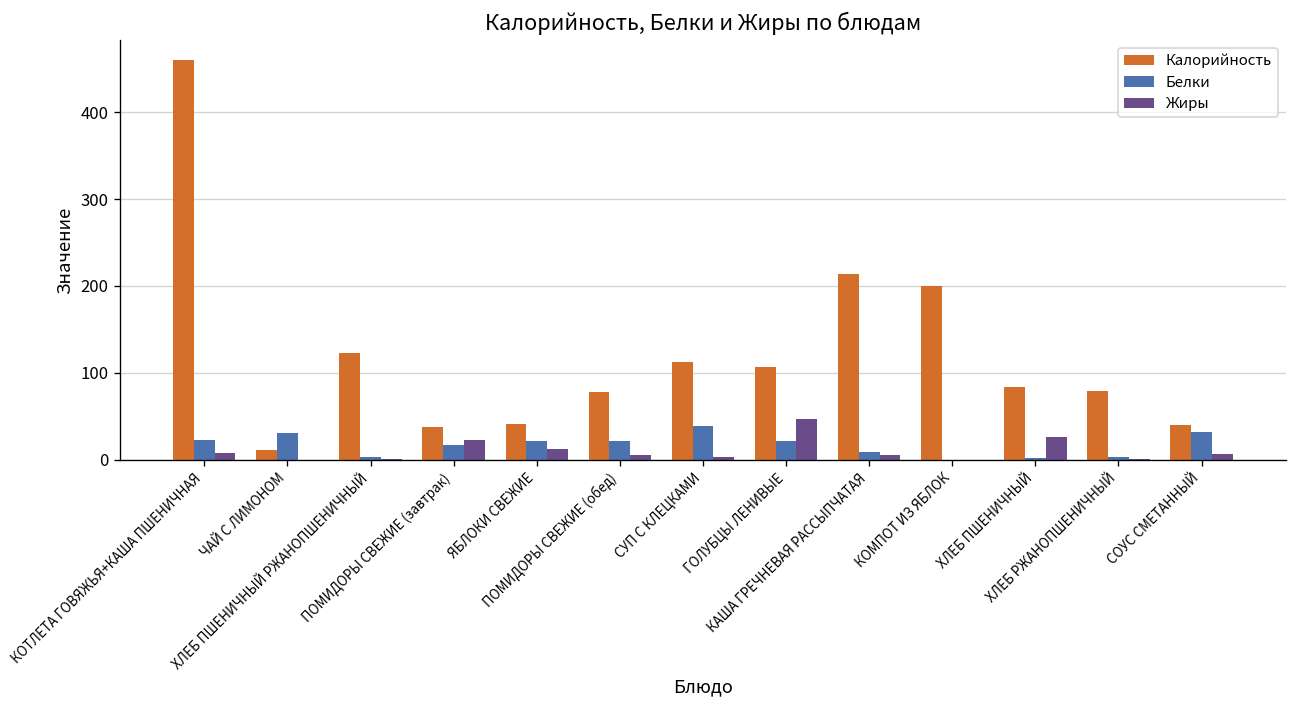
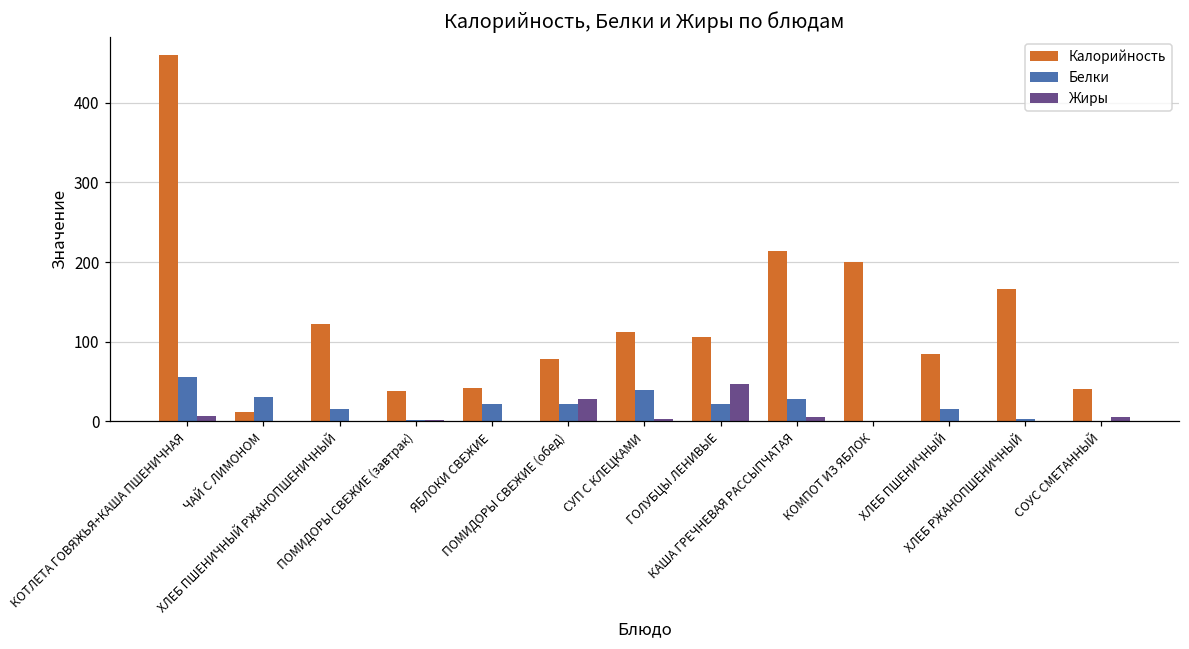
  {
    "Калорийность": {
      "КОТЛЕТА ГОВЯЖЬЯ+КАША ПШЕНИЧНАЯ": 460,
      "ЧАЙ С ЛИМОНОМ": 10,
      "ХЛЕБ ПШЕНИЧНЫЙ РЖАНОПШЕНИЧНЫЙ": 120,
      "ПОМИДОРЫ СВЕЖИЕ (завтрак)": 40,
      "ЯБЛОКИ СВЕЖИЕ": 40,
      "ПОМИДОРЫ СВЕЖИЕ (обед)": 80,
      "СУП С КЛЕЦКАМИ": 110,
      "ГОЛУБЦЫ ЛЕНИВЫЕ": 110,
      "КАША ГРЕЧНЕВАЯ РАССЫПЧАТАЯ": 210,
      "КОМПОТ ИЗ ЯБЛОК": 200,
      "ХЛЕБ ПШЕНИЧНЫЙ": 80,
-     "ХЛЕБ РЖАНОПШЕНИЧНЫЙ": 80,
+     "ХЛЕБ РЖАНОПШЕНИЧНЫЙ": 170,
      "СОУС СМЕТАННЫЙ": 40
    },
    "Белки": {
-     "КОТЛЕТА ГОВЯЖЬЯ+КАША ПШЕНИЧНАЯ": 20,
+     "КОТЛЕТА ГОВЯЖЬЯ+КАША ПШЕНИЧНАЯ": 60,
      "ЧАЙ С ЛИМОНОМ": 30,
-     "ХЛЕБ ПШЕНИЧНЫЙ РЖАНОПШЕНИЧНЫЙ": 0,
-     "ПОМИДОРЫ СВЕЖИЕ (завтрак)": 20,
+     "ХЛЕБ ПШЕНИЧНЫЙ РЖАНОПШЕНИЧНЫЙ": 20,
+     "ПОМИДОРЫ СВЕЖИЕ (завтрак)": 0,
      "ЯБЛОКИ СВЕЖИЕ": 20,
      "ПОМИДОРЫ СВЕЖИЕ (обед)": 20,
      "СУП С КЛЕЦКАМИ": 40,
      "ГОЛУБЦЫ ЛЕНИВЫЕ": 20,
-     "КАША ГРЕЧНЕВАЯ РАССЫПЧАТАЯ": 10,
-     "ХЛЕБ ПШЕНИЧНЫЙ": 0,
-     "СОУС СМЕТАННЫЙ": 30
+     "КАША ГРЕЧНЕВАЯ РАССЫПЧАТАЯ": 30,
+     "ХЛЕБ ПШЕНИЧНЫЙ": 10,
+     "СОУС СМЕТАННЫЙ": 0
    },
    "Жиры": {
      "КОТЛЕТА ГОВЯЖЬЯ+КАША ПШЕНИЧНАЯ": 10,
-     "ПОМИДОРЫ СВЕЖИЕ (завтрак)": 20,
-     "ЯБЛОКИ СВЕЖИЕ": 10,
-     "ПОМИДОРЫ СВЕЖИЕ (обед)": 0,
+     "ПОМИДОРЫ СВЕЖИЕ (завтрак)": 0,
+     "ЯБЛОКИ СВЕЖИЕ": 0,
+     "ПОМИДОРЫ СВЕЖИЕ (обед)": 30,
      "ГОЛУБЦЫ ЛЕНИВЫЕ": 50,
      "КАША ГРЕЧНЕВАЯ РАССЫПЧАТАЯ": 10,
      "КОМПОТ ИЗ ЯБЛОК": 0,
-     "ХЛЕБ ПШЕНИЧНЫЙ": 30,
+     "ХЛЕБ ПШЕНИЧНЫЙ": 0,
      "СОУС СМЕТАННЫЙ": 10
    }
  }
